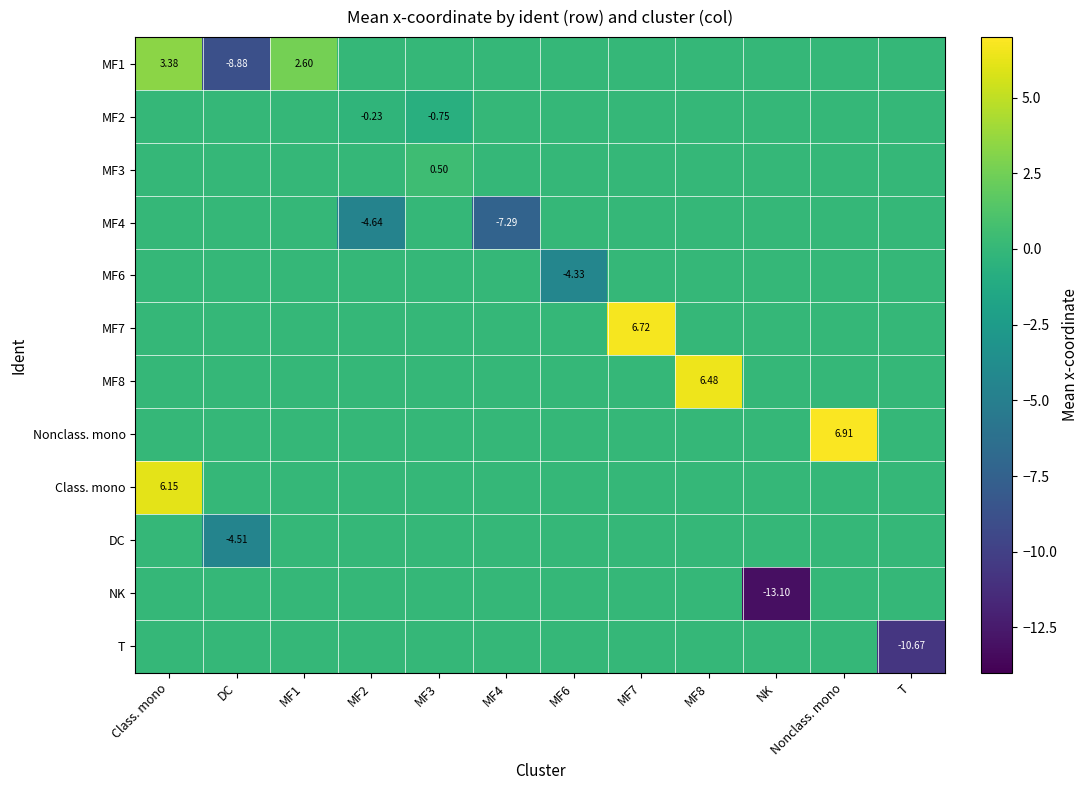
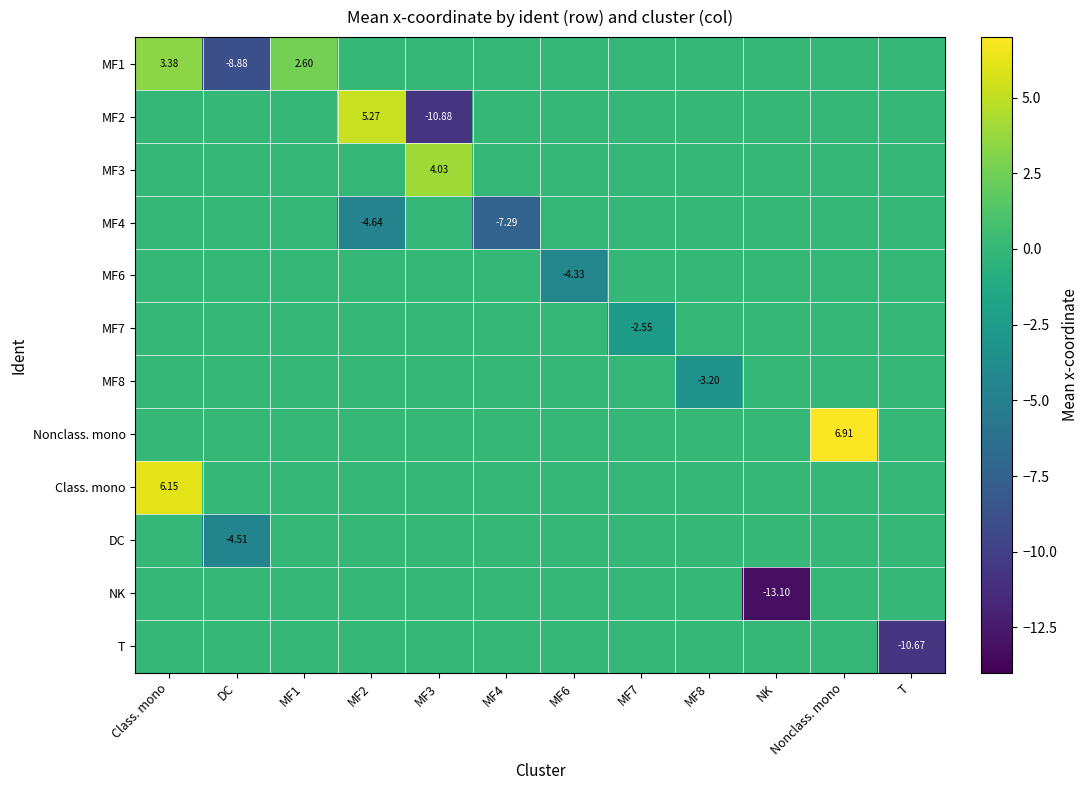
  {
    "MF1": {
      "Class. mono": 3.38,
      "DC": -8.88,
      "MF1": 2.60
    },
    "MF2": {
-     "MF2": -0.23,
-     "MF3": -0.75
+     "MF2": 5.27,
+     "MF3": -10.88
    },
    "MF3": {
-     "MF3": 0.50
+     "MF3": 4.03
    },
    "MF4": {
      "MF2": -4.64,
      "MF4": -7.29
    },
    "MF6": {
      "MF6": -4.33
    },
    "MF7": {
-     "MF7": 6.72
+     "MF7": -2.55
    },
    "MF8": {
-     "MF8": 6.48
+     "MF8": -3.20
    },
    "Nonclass. mono": {
      "Nonclass. mono": 6.91
    },
    "Class. mono": {
      "Class. mono": 6.15
    },
    "DC": {
      "DC": -4.51
    },
    "NK": {
      "NK": -13.10
    },
    "T": {
      "T": -10.67
    }
  }
